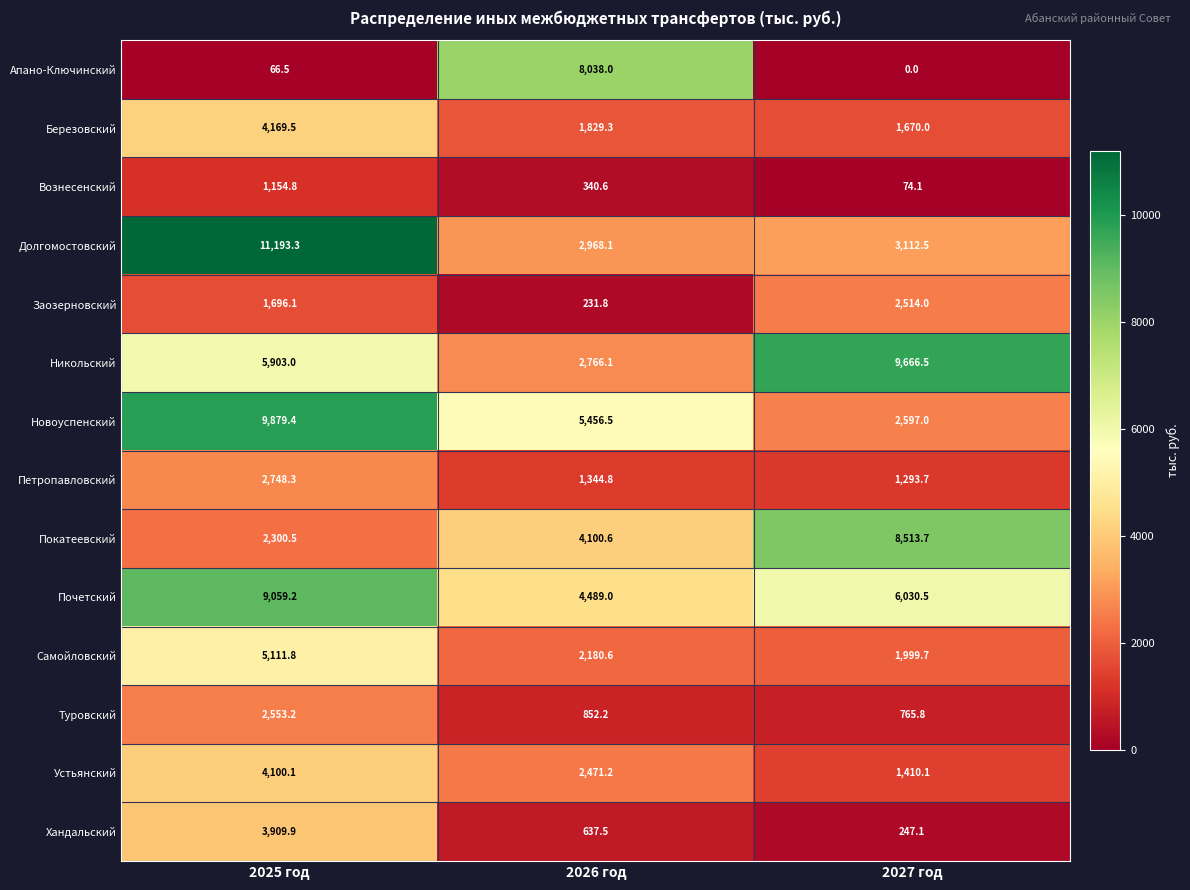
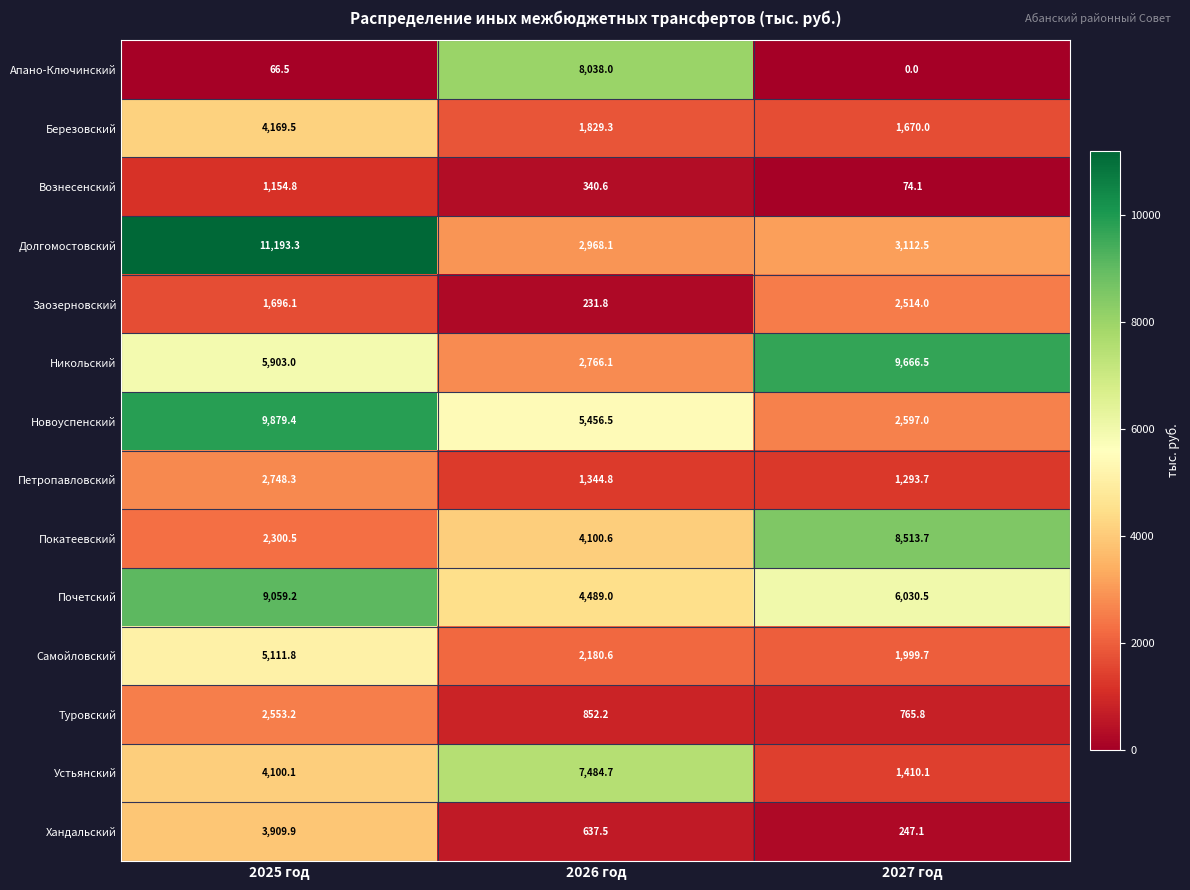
  {
    "Апано-Ключинский": {
      "2025 год": "66.5",
      "2026 год": "8,038.0",
      "2027 год": "0.0"
    },
    "Березовский": {
      "2025 год": "4,169.5",
      "2026 год": "1,829.3",
      "2027 год": "1,670.0"
    },
    "Вознесенский": {
      "2025 год": "1,154.8",
      "2026 год": "340.6",
      "2027 год": "74.1"
    },
    "Долгомостовский": {
      "2025 год": "11,193.3",
      "2026 год": "2,968.1",
      "2027 год": "3,112.5"
    },
    "Заозерновский": {
      "2025 год": "1,696.1",
      "2026 год": "231.8",
      "2027 год": "2,514.0"
    },
    "Никольский": {
      "2025 год": "5,903.0",
      "2026 год": "2,766.1",
      "2027 год": "9,666.5"
    },
    "Новоуспенский": {
      "2025 год": "9,879.4",
      "2026 год": "5,456.5",
      "2027 год": "2,597.0"
    },
    "Петропавловский": {
      "2025 год": "2,748.3",
      "2026 год": "1,344.8",
      "2027 год": "1,293.7"
    },
    "Покатеевский": {
      "2025 год": "2,300.5",
      "2026 год": "4,100.6",
      "2027 год": "8,513.7"
    },
    "Почетский": {
      "2025 год": "9,059.2",
      "2026 год": "4,489.0",
      "2027 год": "6,030.5"
    },
    "Самойловский": {
      "2025 год": "5,111.8",
      "2026 год": "2,180.6",
      "2027 год": "1,999.7"
    },
    "Туровский": {
      "2025 год": "2,553.2",
      "2026 год": "852.2",
      "2027 год": "765.8"
    },
    "Устьянский": {
      "2025 год": "4,100.1",
-     "2026 год": "2,471.2",
+     "2026 год": "7,484.7",
      "2027 год": "1,410.1"
    },
    "Хандальский": {
      "2025 год": "3,909.9",
      "2026 год": "637.5",
      "2027 год": "247.1"
    }
  }
